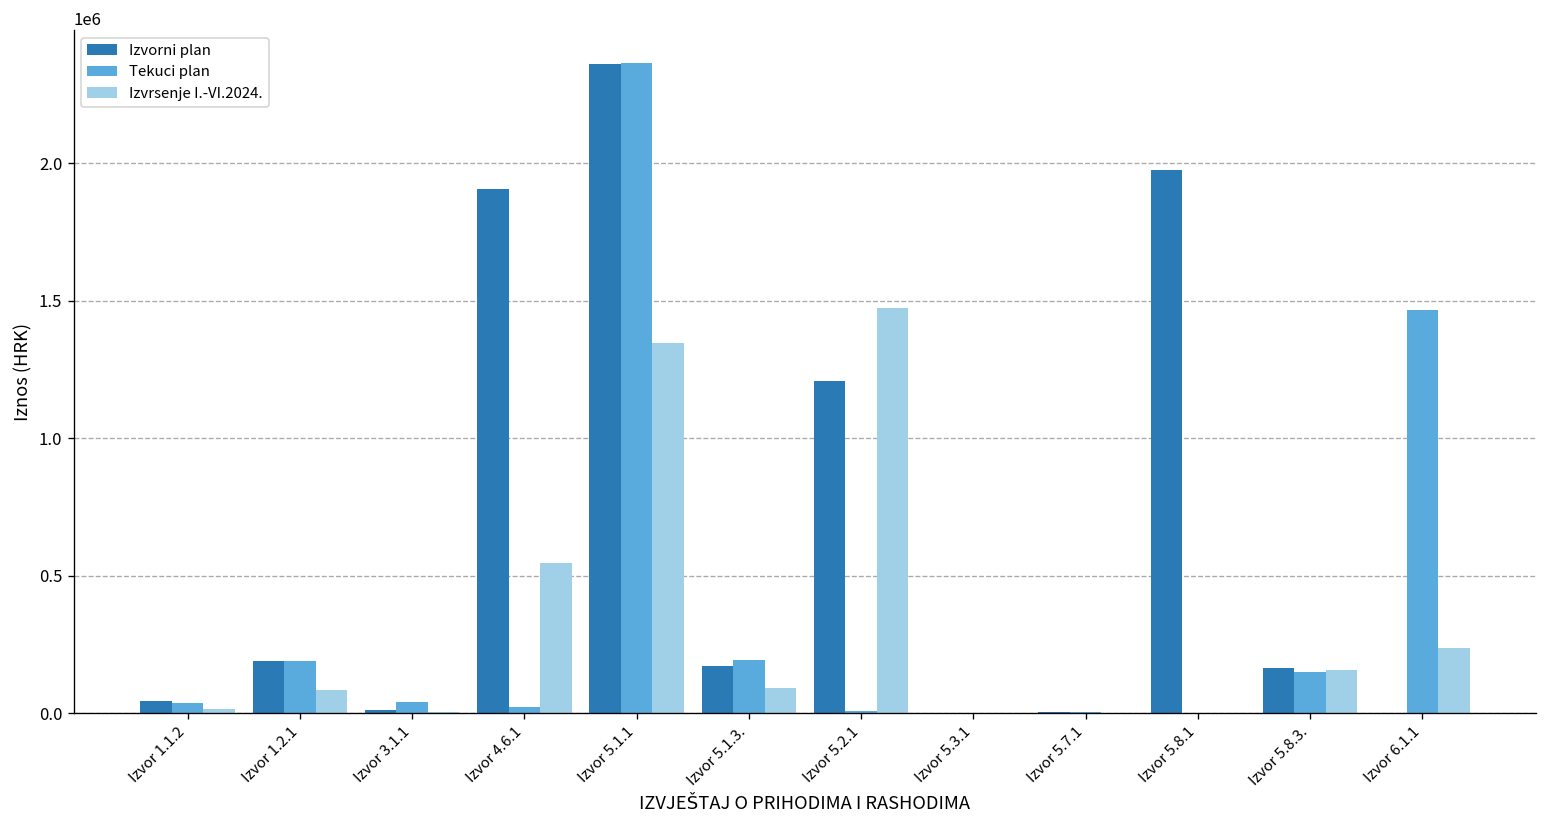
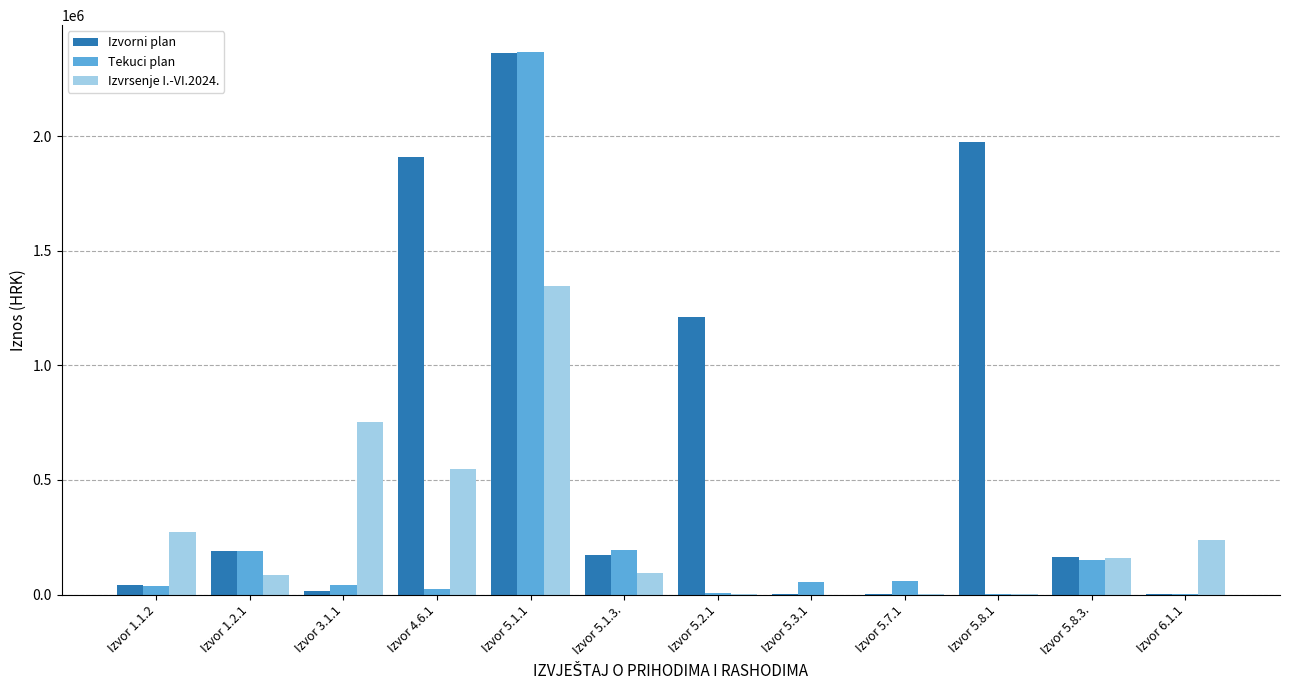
  {
    "Izvorni plan": {
      "Izvor 1.1.2": 40000,
      "Izvor 1.2.1": 190000,
      "Izvor 3.1.1": 10000,
      "Izvor 4.6.1": 1910000,
      "Izvor 5.1.1": 2360000,
      "Izvor 5.1.3.": 170000,
      "Izvor 5.2.1": 1210000,
      "Izvor 5.8.1": 1980000,
      "Izvor 5.8.3.": 160000
    },
    "Tekuci plan": {
      "Izvor 1.1.2": 40000,
      "Izvor 1.2.1": 190000,
      "Izvor 3.1.1": 40000,
      "Izvor 4.6.1": 20000,
      "Izvor 5.1.1": 2370000,
      "Izvor 5.1.3.": 190000,
-     "Izvor 5.3.1": 0,
-     "Izvor 5.7.1": 0,
+     "Izvor 5.3.1": 60000,
+     "Izvor 5.7.1": 60000,
      "Izvor 5.8.3.": 150000,
-     "Izvor 6.1.1": 1470000
+     "Izvor 6.1.1": 0
    },
    "Izvrsenje I.-VI.2024.": {
-     "Izvor 1.1.2": 20000,
+     "Izvor 1.1.2": 270000,
      "Izvor 1.2.1": 90000,
-     "Izvor 3.1.1": 10000,
+     "Izvor 3.1.1": 750000,
      "Izvor 4.6.1": 550000,
      "Izvor 5.1.1": 1350000,
      "Izvor 5.1.3.": 90000,
-     "Izvor 5.2.1": 1470000,
+     "Izvor 5.2.1": 0,
      "Izvor 5.8.3.": 160000,
      "Izvor 6.1.1": 240000
    }
  }
